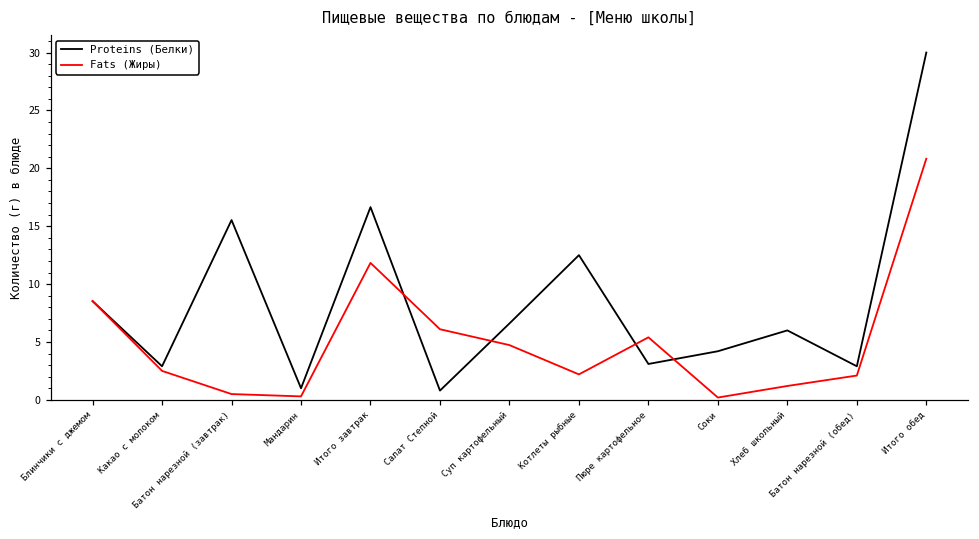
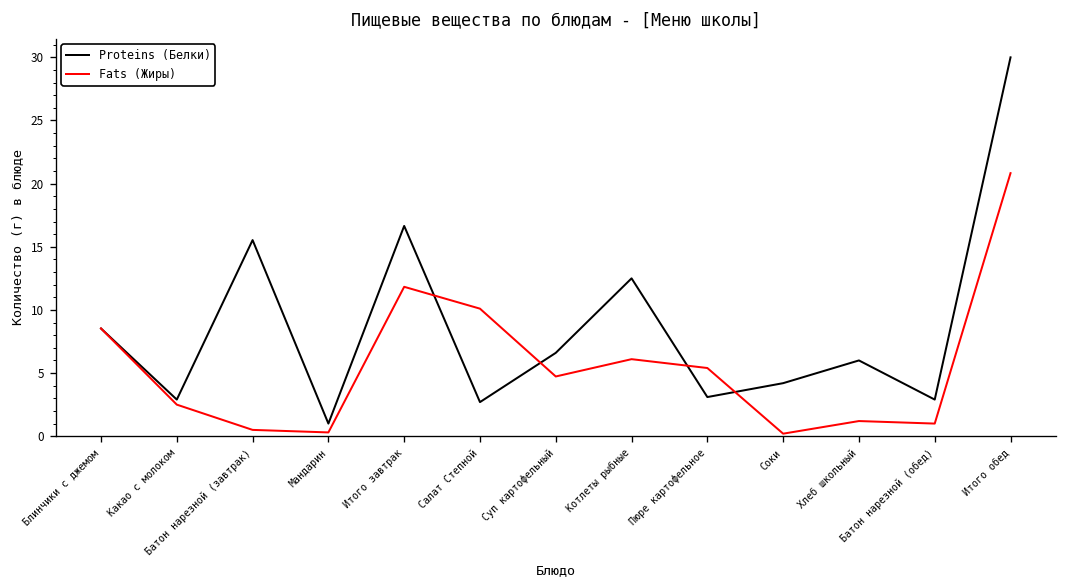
  {
    "Proteins (Белки)": {
      "Какао с молоком": 2.9,
      "Батон нарезной (завтрак)": 15.5,
      "Мандарин": 1.0,
      "Итого завтрак": 16.7,
-     "Салат Степной": 0.8,
+     "Салат Степной": 2.7,
      "Суп картофельный": 6.6,
      "Котлеты рыбные": 12.5,
      "Пюре картофельное": 3.1,
      "Соки": 4.2,
      "Хлеб школьный": 6.0,
      "Батон нарезной (обед)": 2.9,
      "Итого обед": 30.0
    },
    "Fats (Жиры)": {
      "Какао с молоком": 2.5,
      "Батон нарезной (завтрак)": 0.5,
      "Мандарин": 0.3,
      "Итого завтрак": 11.8,
-     "Салат Степной": 6.1,
+     "Салат Степной": 10.1,
      "Суп картофельный": 4.7,
-     "Котлеты рыбные": 2.2,
+     "Котлеты рыбные": 6.1,
      "Пюре картофельное": 5.4,
      "Соки": 0.2,
      "Хлеб школьный": 1.2,
-     "Батон нарезной (обед)": 2.1,
+     "Батон нарезной (обед)": 1.0,
      "Итого обед": 20.8
    }
  }
